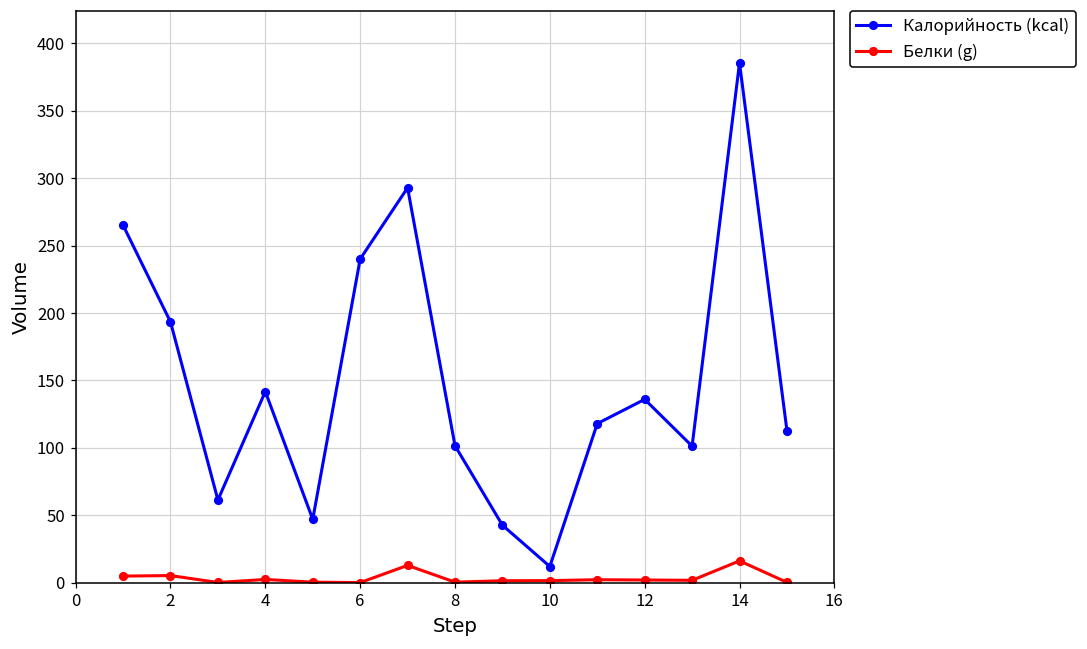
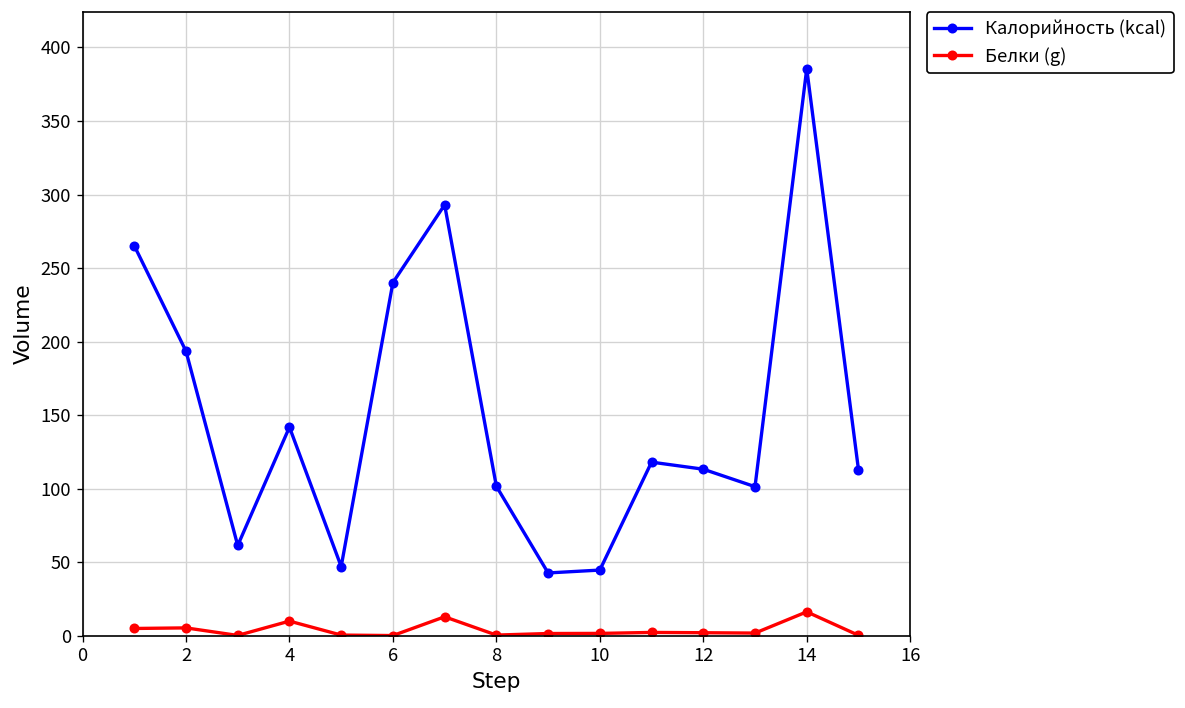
  {
    "Калорийность (kcal)": {
      "2": 193,
      "4": 142,
      "6": 240,
      "8": 102,
-     "10": 12,
-     "12": 136,
+     "10": 45,
+     "12": 113,
      "14": 386
    },
    "Белки (g)": {
      "2": 5,
-     "4": 2,
+     "4": 10,
      "6": 0,
      "8": 0,
      "10": 2,
      "12": 2,
      "14": 16
    }
  }
